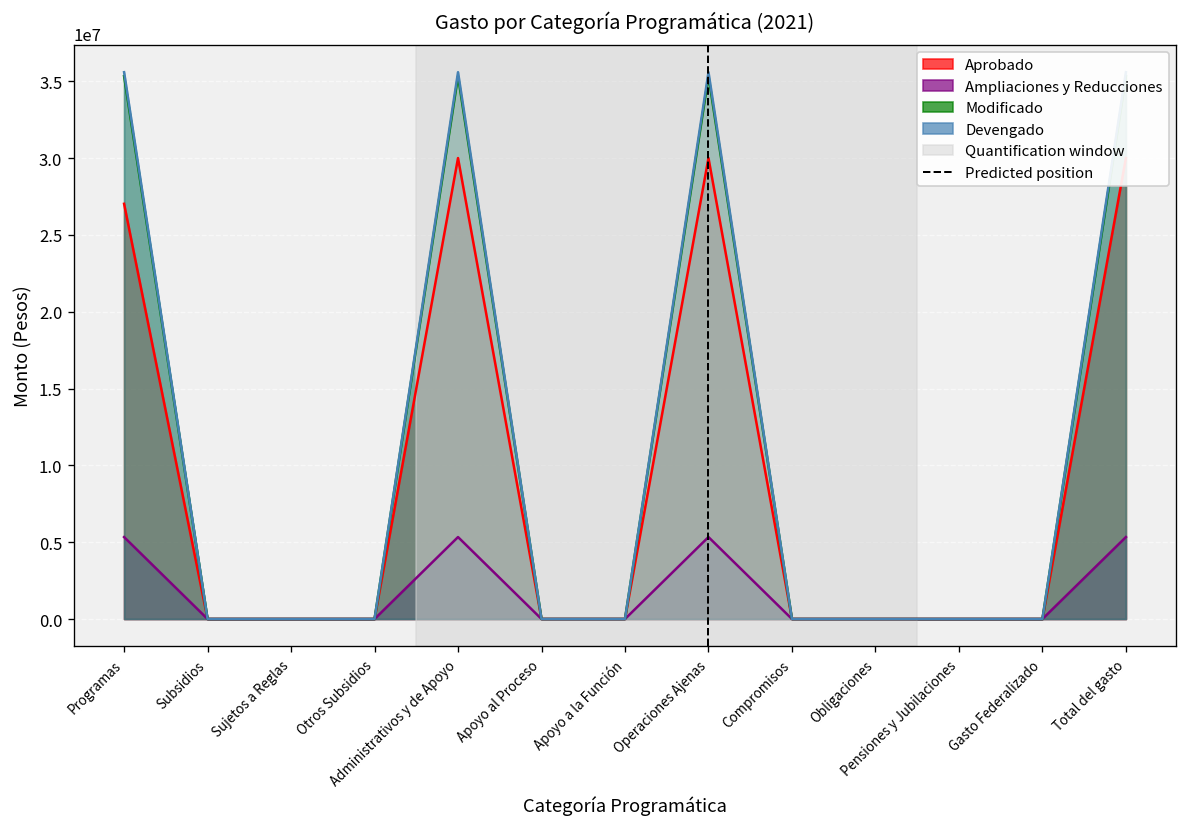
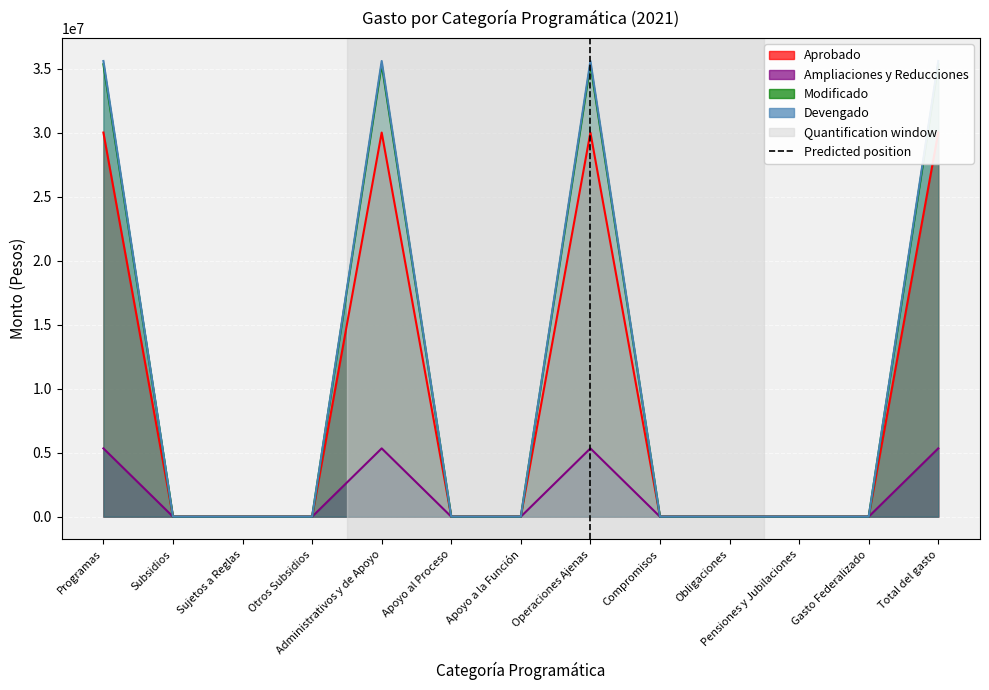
  {
    "Aprobado": {
-     "Programas": 27000000
+     "Programas": 30000000
    },
    "Ampliaciones y Reducciones": {
      "Programas": 5300000,
      "Total del gasto": 5300000
    },
    "Modificado": {
      "Programas": 35300000
    },
    "Devengado": {
      "Programas": 35600000
    }
  }
